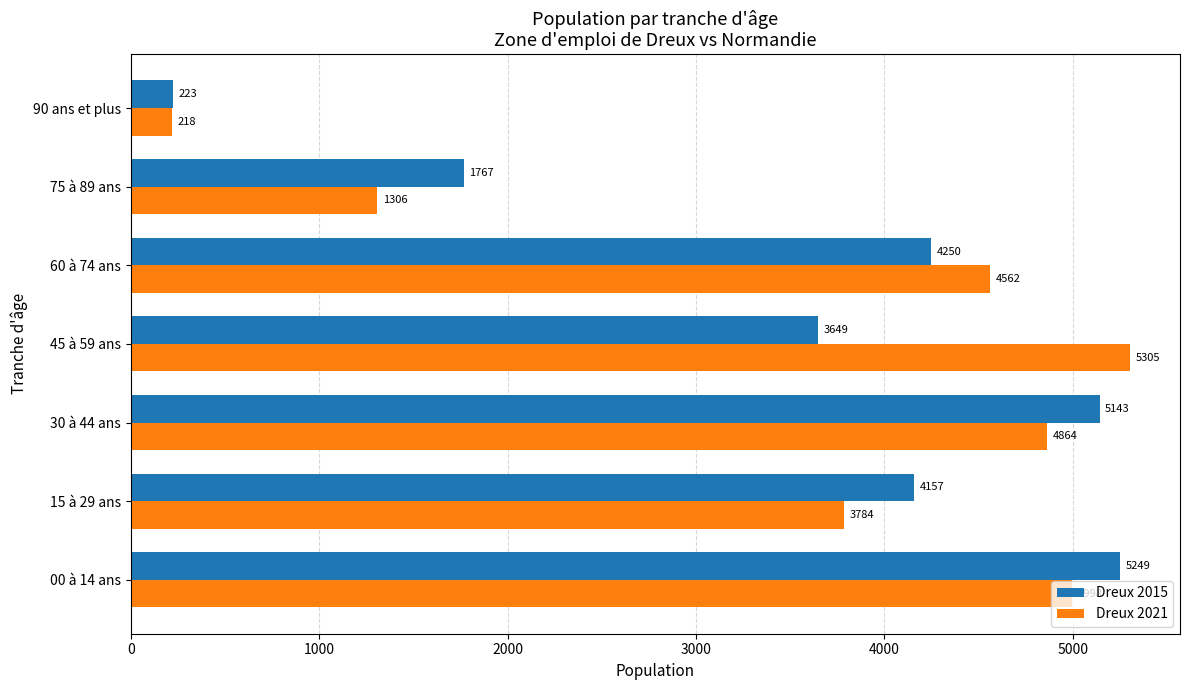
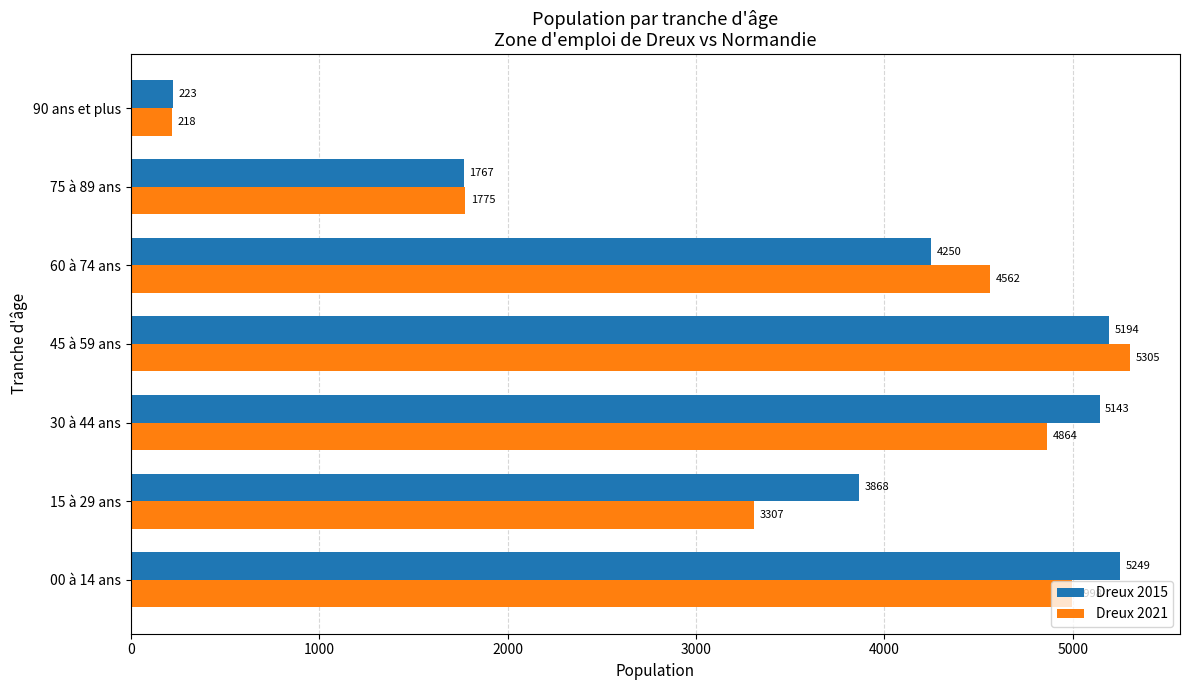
  {
    "Dreux 2015": {
      "90 ans et plus": 223,
      "75 à 89 ans": 1767,
      "60 à 74 ans": 4250,
-     "45 à 59 ans": 3649,
+     "45 à 59 ans": 5194,
      "30 à 44 ans": 5143,
-     "15 à 29 ans": 4157,
+     "15 à 29 ans": 3868,
      "00 à 14 ans": 5249
    },
    "Dreux 2021": {
      "90 ans et plus": 218,
-     "75 à 89 ans": 1306,
+     "75 à 89 ans": 1775,
      "60 à 74 ans": 4562,
      "45 à 59 ans": 5305,
      "30 à 44 ans": 4864,
-     "15 à 29 ans": 3784
+     "15 à 29 ans": 3307
    }
  }
